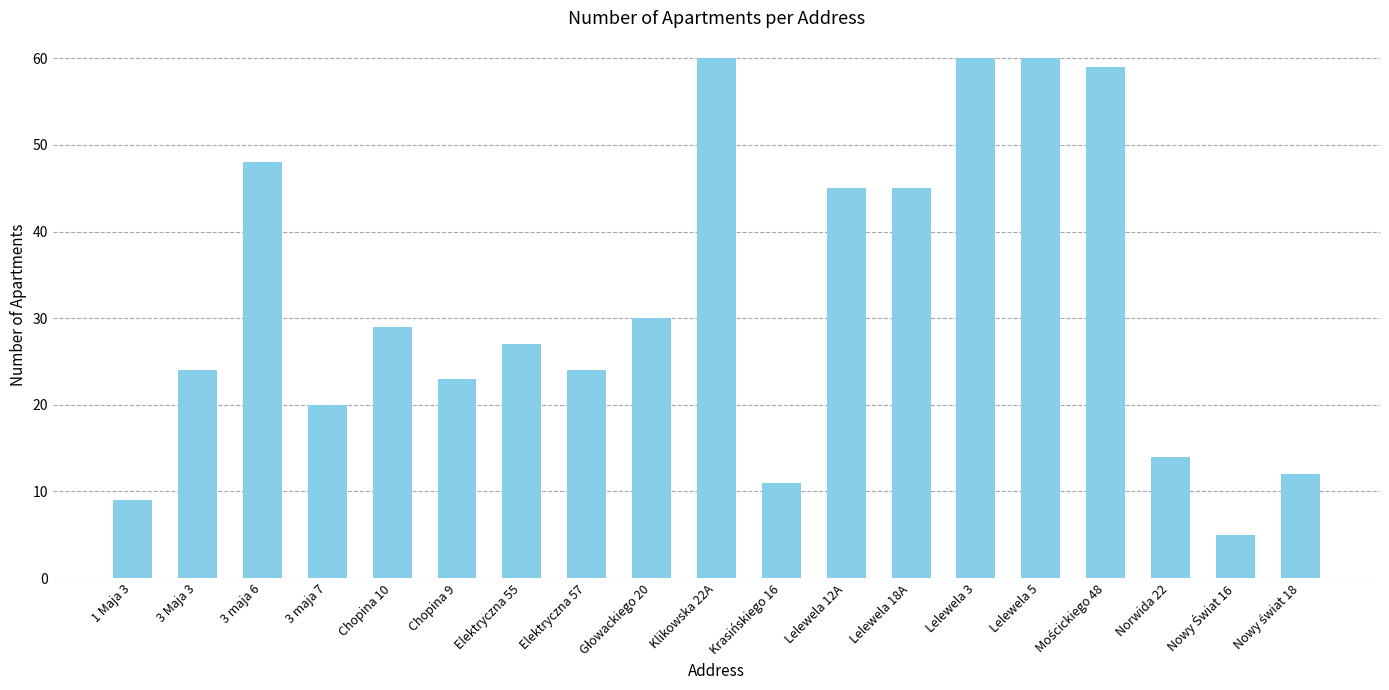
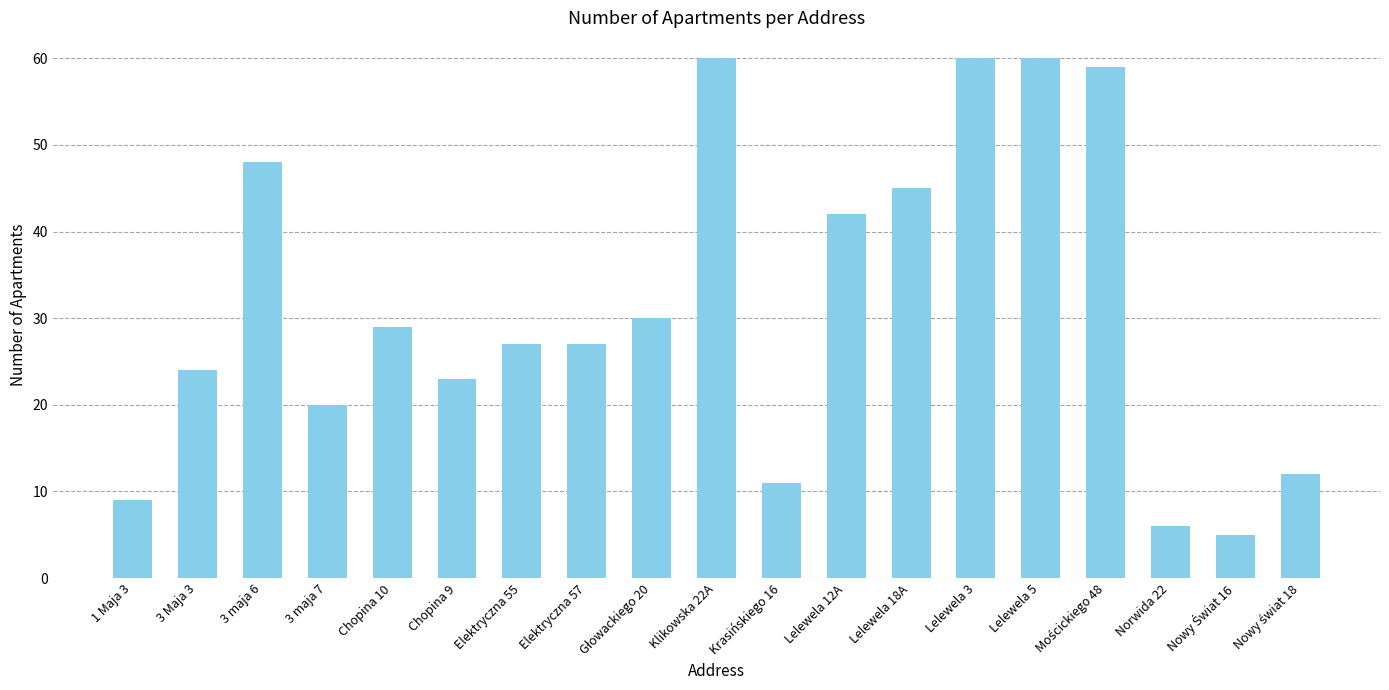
  {
    "1 Maja 3": 9,
    "3 Maja 3": 24,
    "3 maja 6": 48,
    "3 maja 7": 20,
    "Chopina 10": 29,
    "Chopina 9": 23,
    "Elektryczna 55": 27,
-   "Elektryczna 57": 24,
+   "Elektryczna 57": 27,
    "Głowackiego 20": 30,
    "Klikowska 22A": 60,
    "Krasińskiego 16": 11,
-   "Lelewela 12A": 45,
+   "Lelewela 12A": 42,
    "Lelewela 18A": 45,
    "Lelewela 3": 60,
    "Lelewela 5": 60,
    "Mościckiego 48": 59,
-   "Norwida 22": 14,
+   "Norwida 22": 6,
    "Nowy Świat 16": 5,
    "Nowy świat 18": 12
  }
